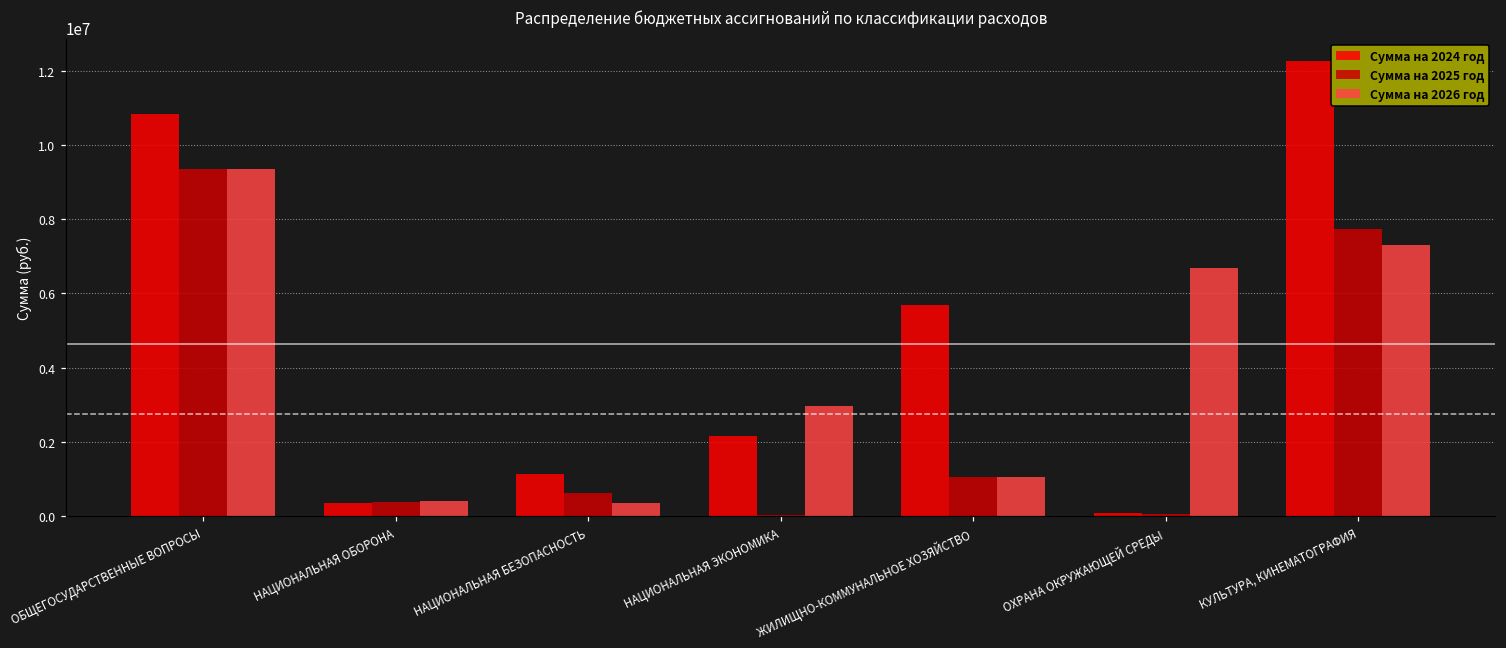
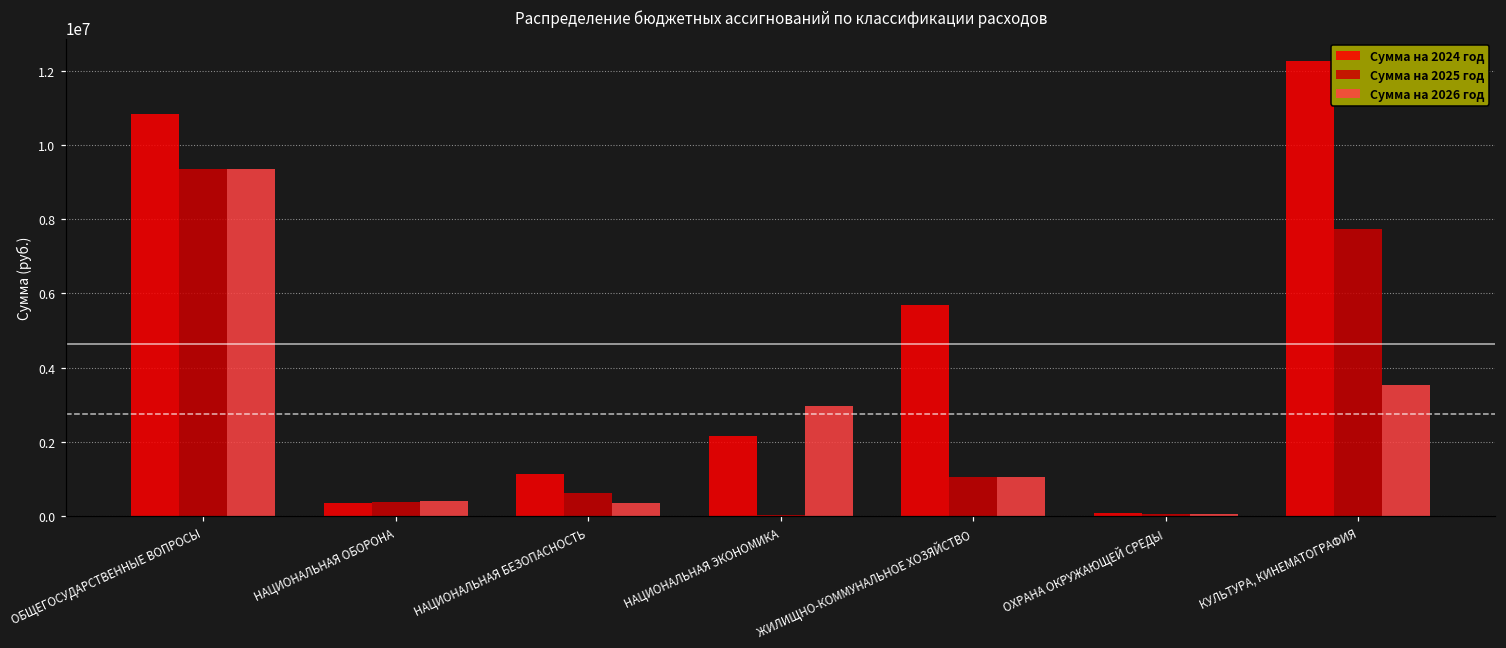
  {
    "Сумма на 2026 год": {
      "ОБЩЕГОСУДАРСТВЕННЫЕ ВОПРОСЫ": 9300000,
      "НАЦИОНАЛЬНАЯ ОБОРОНА": 400000,
      "НАЦИОНАЛЬНАЯ БЕЗОПАСНОСТЬ": 300000,
      "НАЦИОНАЛЬНАЯ ЭКОНОМИКА": 3000000,
      "ЖИЛИЩНО-КОММУНАЛЬНОЕ ХОЗЯЙСТВО": 1000000,
-     "ОХРАНА ОКРУЖАЮЩЕЙ СРЕДЫ": 6700000,
-     "КУЛЬТУРА, КИНЕМАТОГРАФИЯ": 7300000
+     "ОХРАНА ОКРУЖАЮЩЕЙ СРЕДЫ": 0,
+     "КУЛЬТУРА, КИНЕМАТОГРАФИЯ": 3500000
    }
  }
